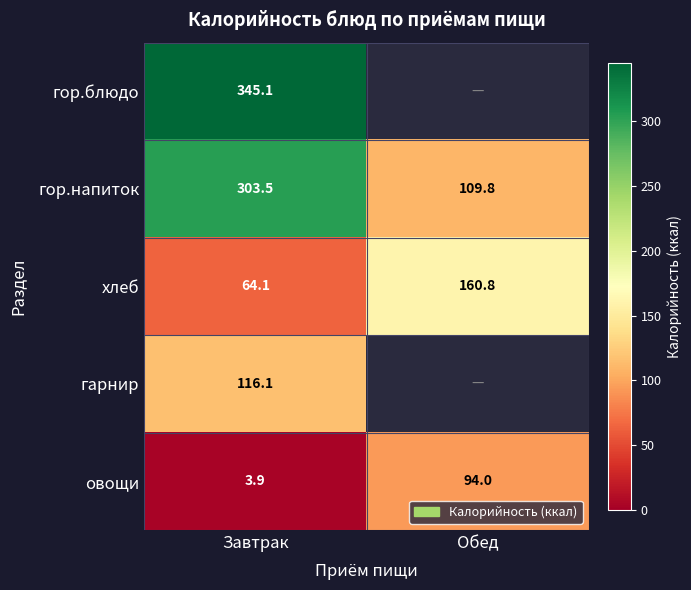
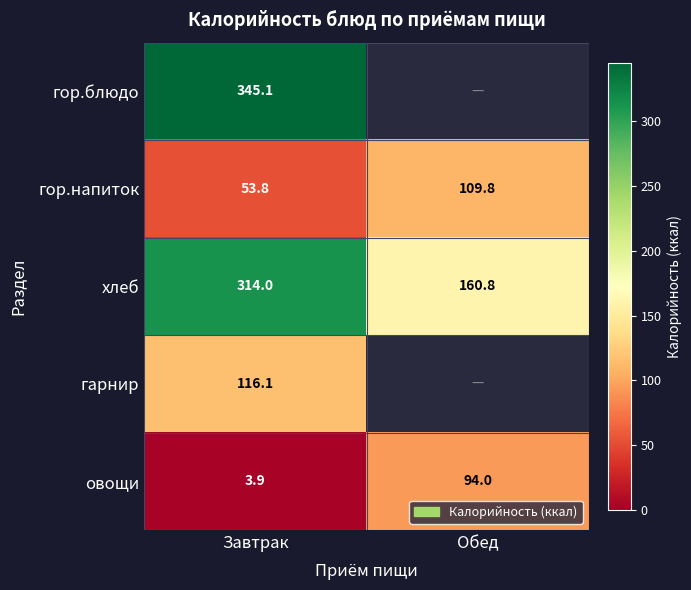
  {
    "гор.блюдо": {
      "Завтрак": 345.1
    },
    "гор.напиток": {
-     "Завтрак": 303.5,
+     "Завтрак": 53.8,
      "Обед": 109.8
    },
    "хлеб": {
-     "Завтрак": 64.1,
+     "Завтрак": 314.0,
      "Обед": 160.8
    },
    "гарнир": {
      "Завтрак": 116.1
    },
    "овощи": {
      "Завтрак": 3.9,
      "Обед": 94.0
    }
  }
